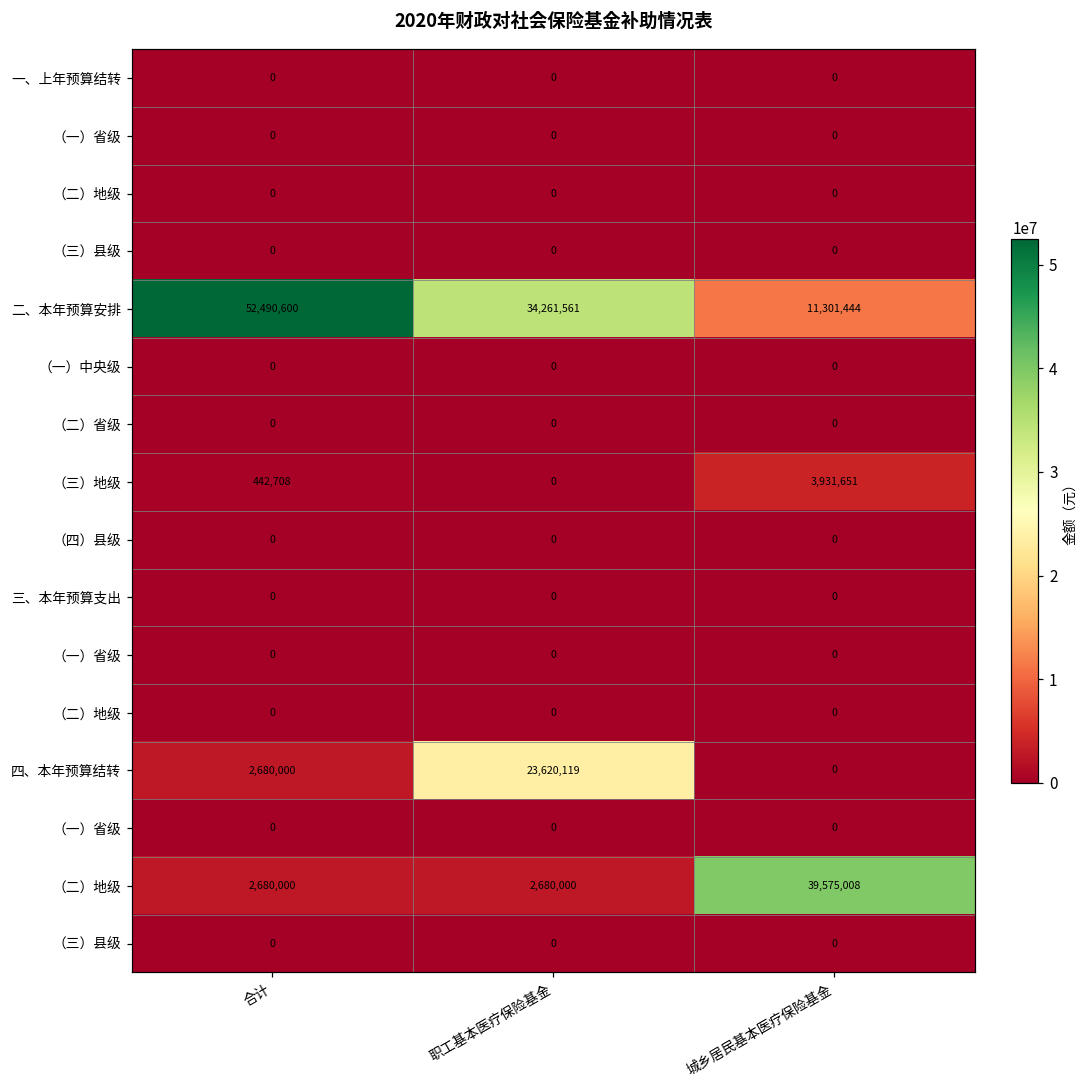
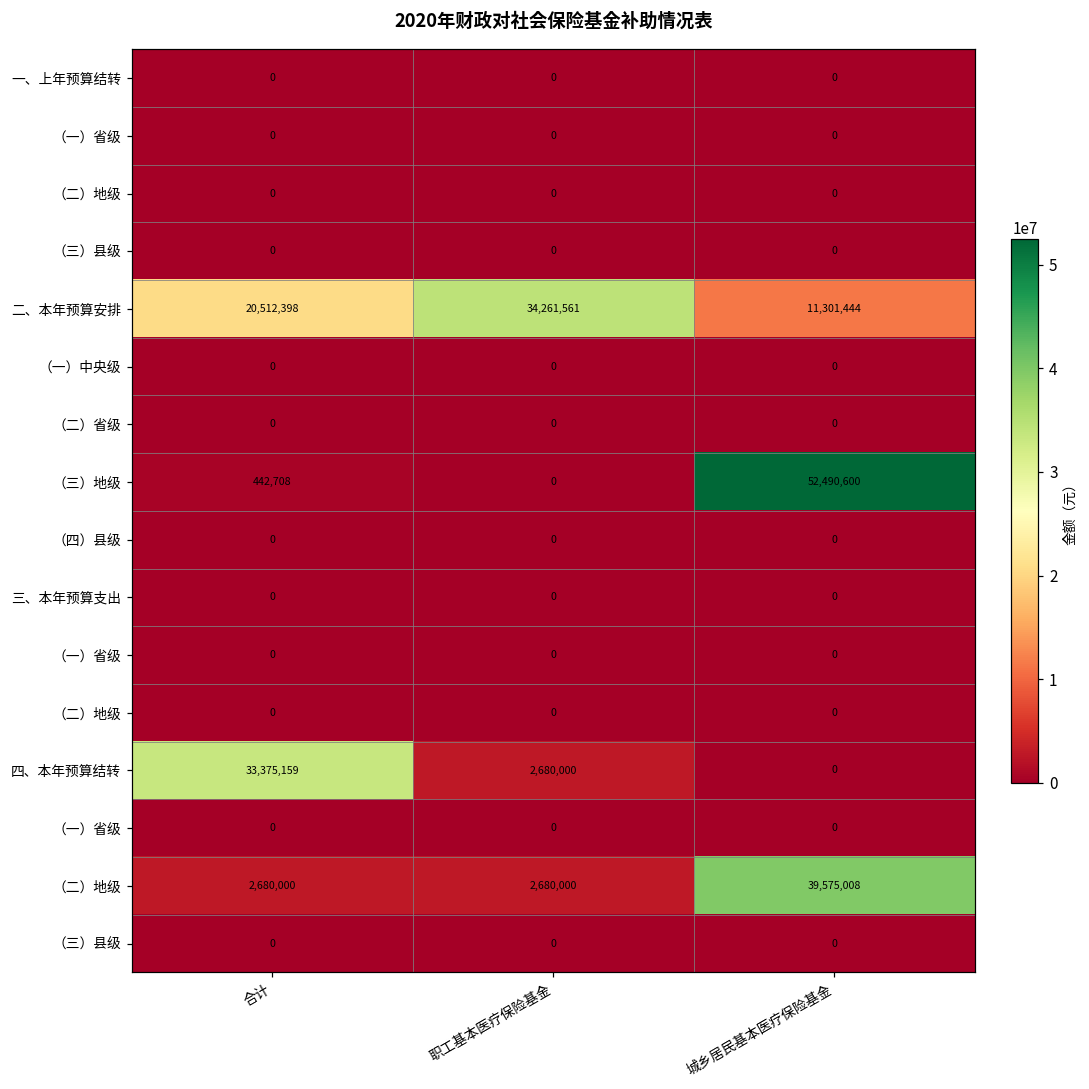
  {
    "一、上年预算结转": {
      "合计": "0",
      "职工基本医疗保险基金": "0",
      "城乡居民基本医疗保险基金": "0"
    },
    "二、本年预算安排": {
-     "合计": "52,490,600",
+     "合计": "20,512,398",
      "职工基本医疗保险基金": "34,261,561",
      "城乡居民基本医疗保险基金": "11,301,444"
    },
    "（一）中央级": {
      "合计": "0",
      "职工基本医疗保险基金": "0",
      "城乡居民基本医疗保险基金": "0"
    },
    "（二）省级": {
      "合计": "0",
      "职工基本医疗保险基金": "0",
      "城乡居民基本医疗保险基金": "0"
    },
    "（三）地级": {
      "合计": "442,708",
      "职工基本医疗保险基金": "0",
-     "城乡居民基本医疗保险基金": "3,931,651"
+     "城乡居民基本医疗保险基金": "52,490,600"
    },
    "（四）县级": {
      "合计": "0",
      "职工基本医疗保险基金": "0",
      "城乡居民基本医疗保险基金": "0"
    },
    "三、本年预算支出": {
      "合计": "0",
      "职工基本医疗保险基金": "0",
      "城乡居民基本医疗保险基金": "0"
    },
    "四、本年预算结转": {
-     "合计": "2,680,000",
-     "职工基本医疗保险基金": "23,620,119",
+     "合计": "33,375,159",
+     "职工基本医疗保险基金": "2,680,000",
      "城乡居民基本医疗保险基金": "0"
    }
  }
